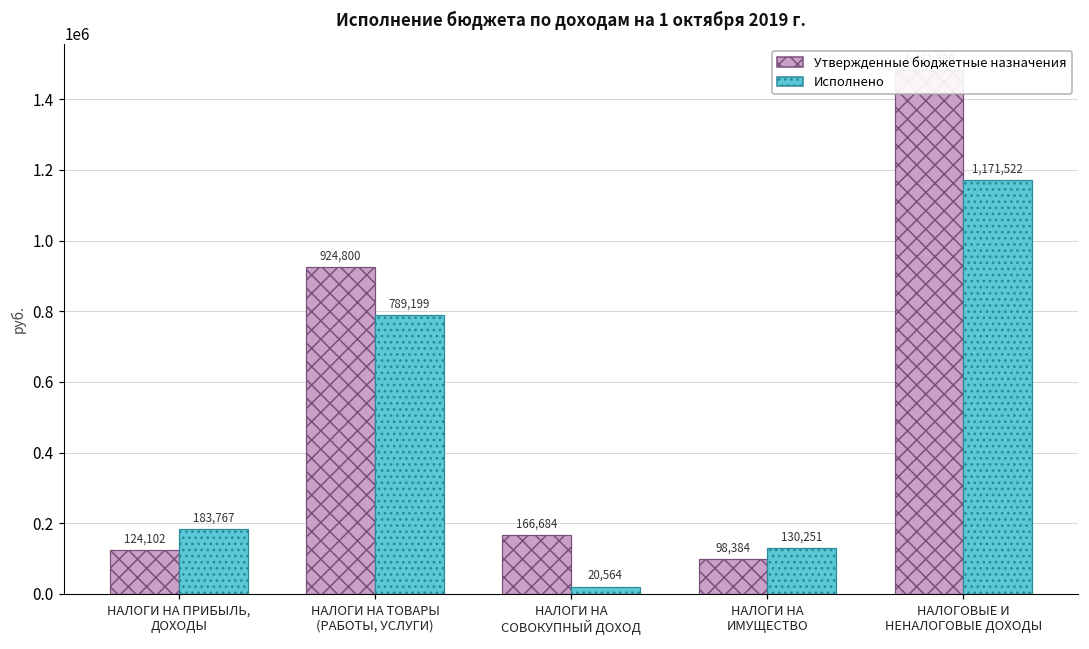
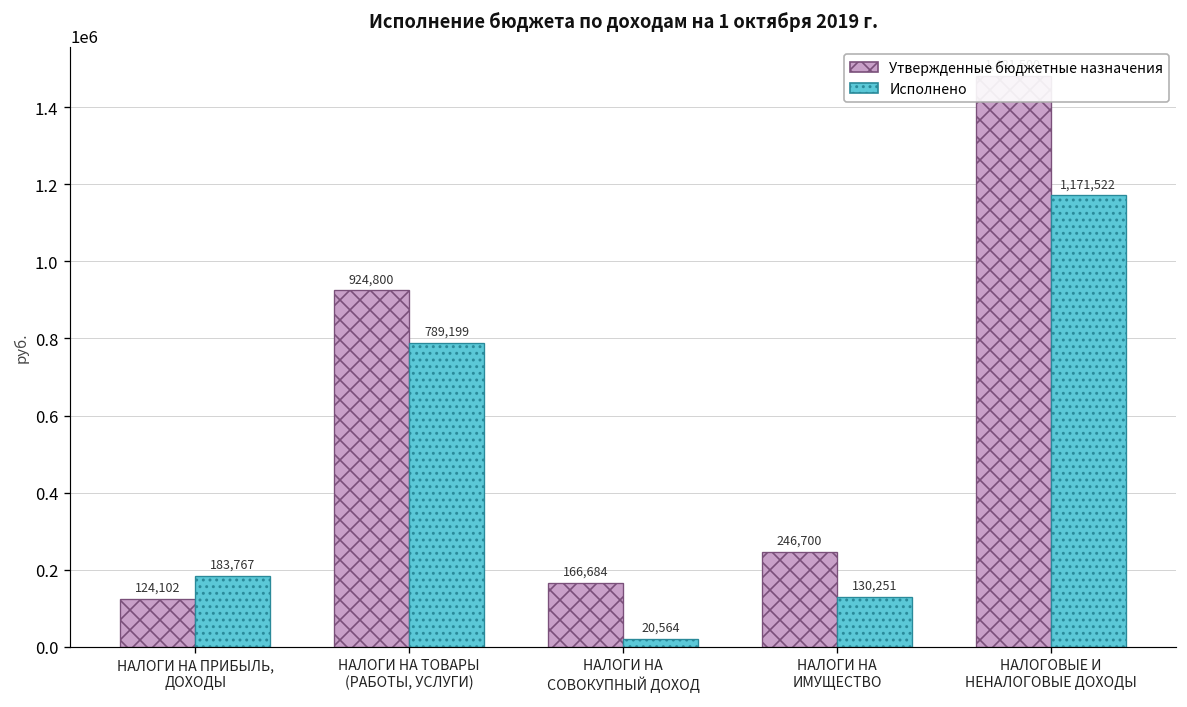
  {
    "Утвержденные бюджетные назначения": {
      "НАЛОГИ НА ПРИБЫЛЬ, ДОХОДЫ": "124,102",
      "НАЛОГИ НА ТОВАРЫ (РАБОТЫ, УСЛУГИ)": "924,800",
      "НАЛОГИ НА СОВОКУПНЫЙ ДОХОД": "166,684",
-     "НАЛОГИ НА ИМУЩЕСТВО": "98,384"
+     "НАЛОГИ НА ИМУЩЕСТВО": "246,700"
    },
    "Исполнено": {
      "НАЛОГИ НА ПРИБЫЛЬ, ДОХОДЫ": "183,767",
      "НАЛОГИ НА ТОВАРЫ (РАБОТЫ, УСЛУГИ)": "789,199",
      "НАЛОГИ НА СОВОКУПНЫЙ ДОХОД": "20,564",
      "НАЛОГИ НА ИМУЩЕСТВО": "130,251",
      "НАЛОГОВЫЕ И НЕНАЛОГОВЫЕ ДОХОДЫ": "1,171,522"
    }
  }
